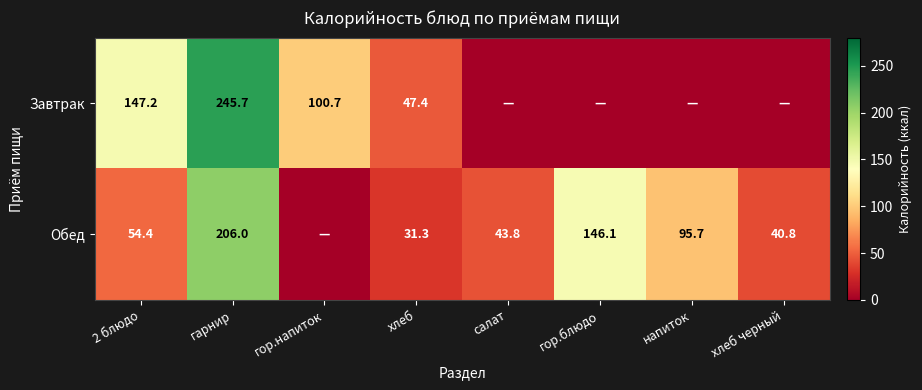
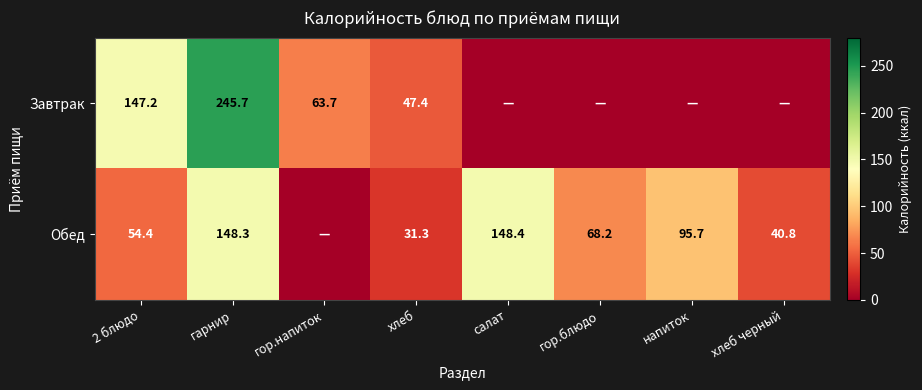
  {
    "Завтрак": {
      "2 блюдо": 147.2,
      "гарнир": 245.7,
-     "гор.напиток": 100.7,
+     "гор.напиток": 63.7,
      "хлеб": 47.4
    },
    "Обед": {
      "2 блюдо": 54.4,
-     "гарнир": 206.0,
+     "гарнир": 148.3,
      "хлеб": 31.3,
-     "салат": 43.8,
-     "гор.блюдо": 146.1,
+     "салат": 148.4,
+     "гор.блюдо": 68.2,
      "напиток": 95.7,
      "хлеб черный": 40.8
    }
  }
